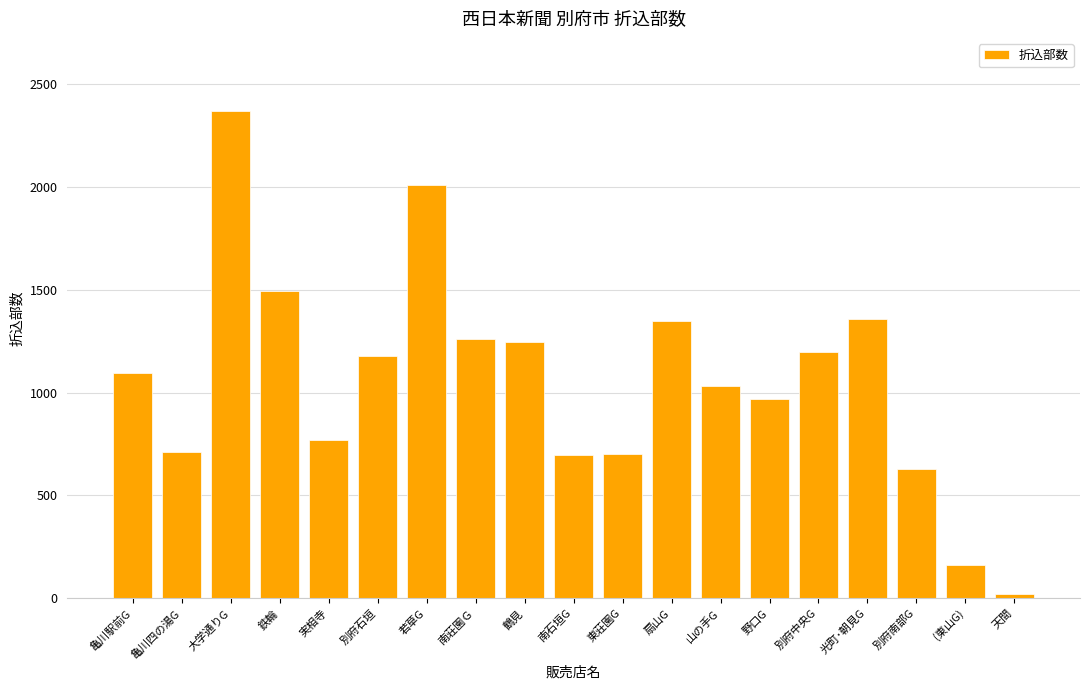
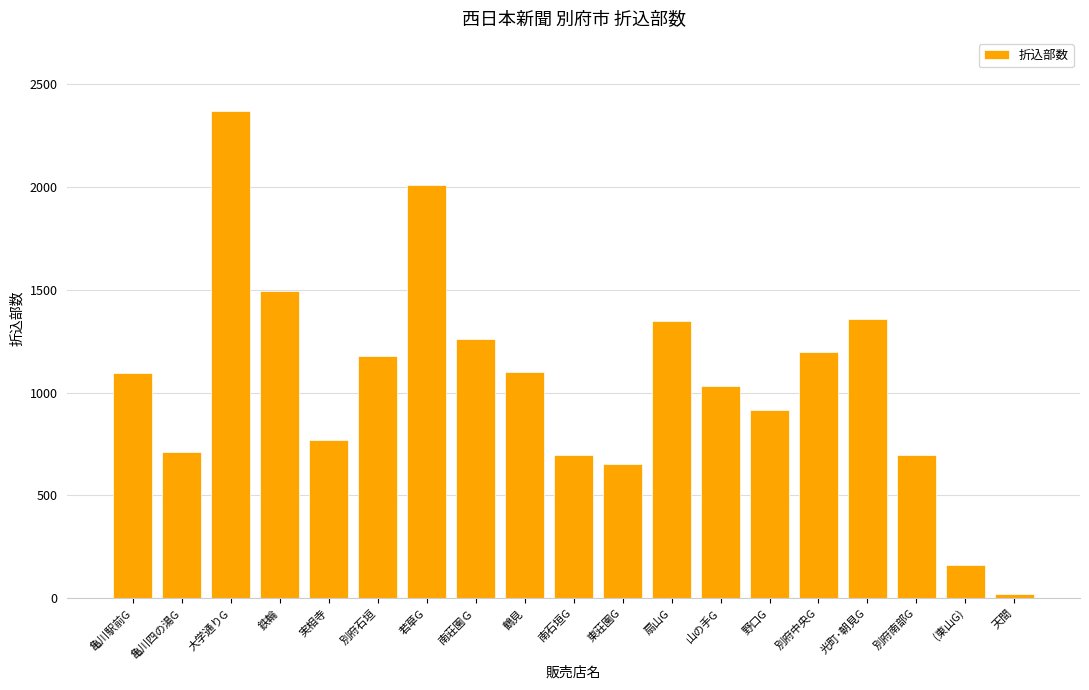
  {
    "亀川駅前G": 1100,
    "亀川四の湯G": 710,
    "大学通りG": 2370,
    "鉄輪": 1500,
    "実相寺": 770,
    "別府石垣": 1180,
    "若草G": 2010,
    "南荘園Ｇ": 1260,
-   "鶴見": 1250,
+   "鶴見": 1100,
    "南石垣G": 700,
-   "東荘園G": 700,
+   "東荘園G": 660,
    "扇山G": 1350,
    "山の手G": 1030,
-   "野口G": 970,
+   "野口G": 920,
    "別府中央G": 1200,
    "光町･朝見G": 1360,
-   "別府南部G": 630,
+   "別府南部G": 700,
    "(東山G)": 160,
    "天間": 20
  }
